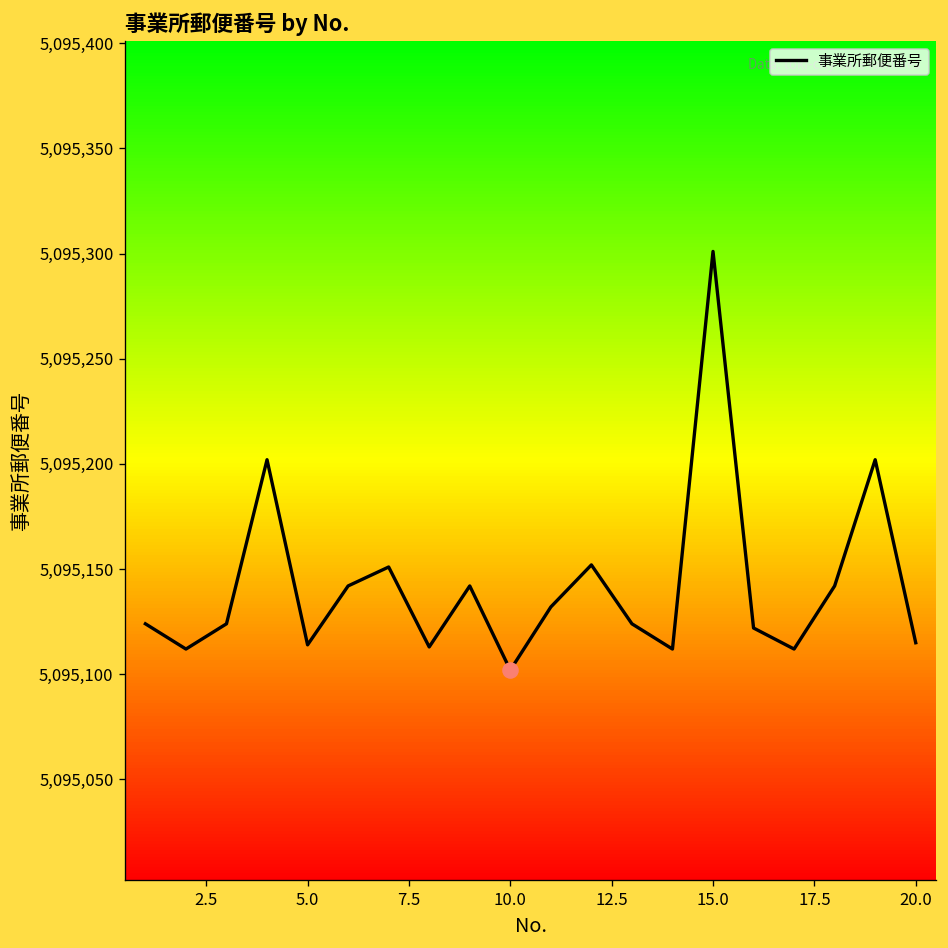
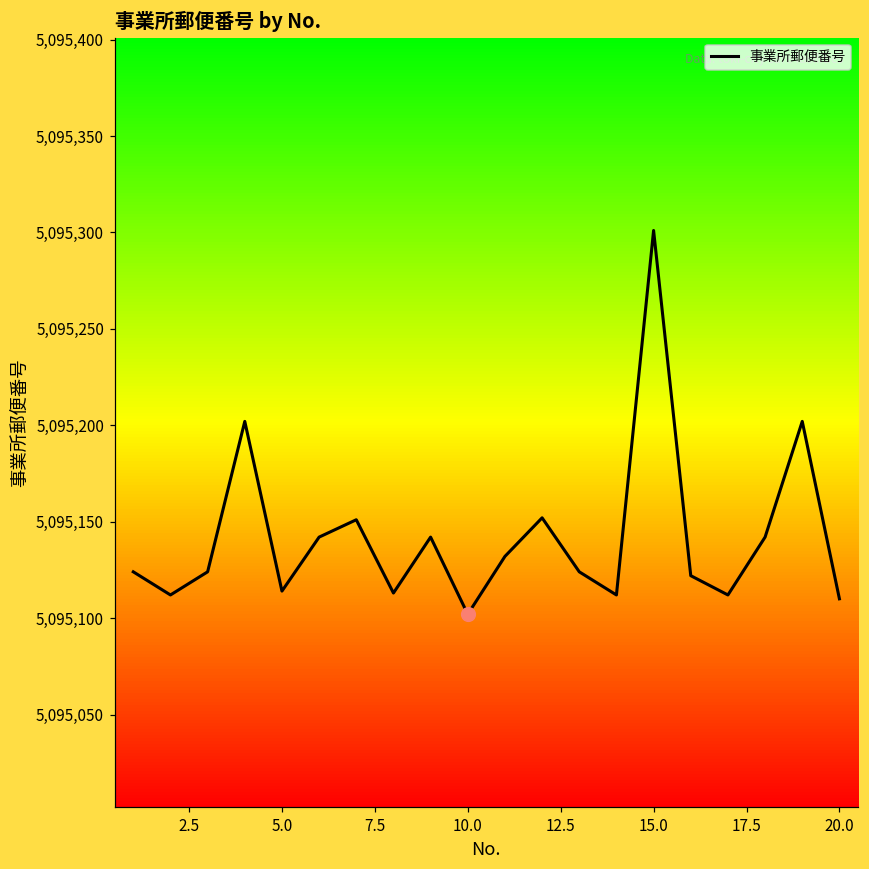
  {
    "事業所郵便番号": {
      "5.0": "5,095,114",
      "15.0": "5,095,301",
-     "20.0": "5,095,115"
+     "20.0": "5,095,110"
    }
  }
